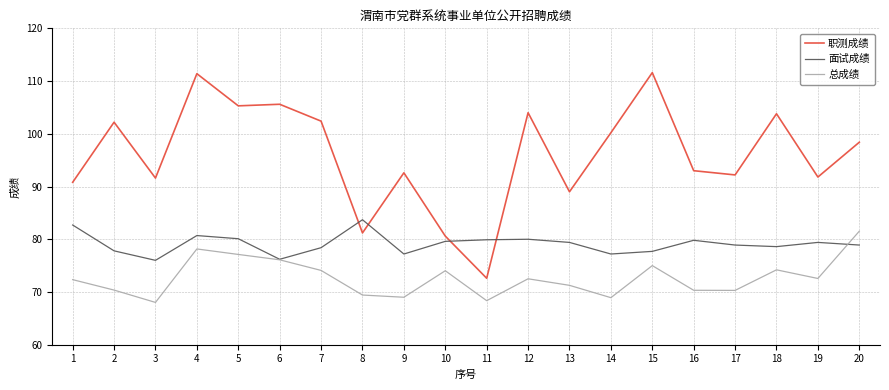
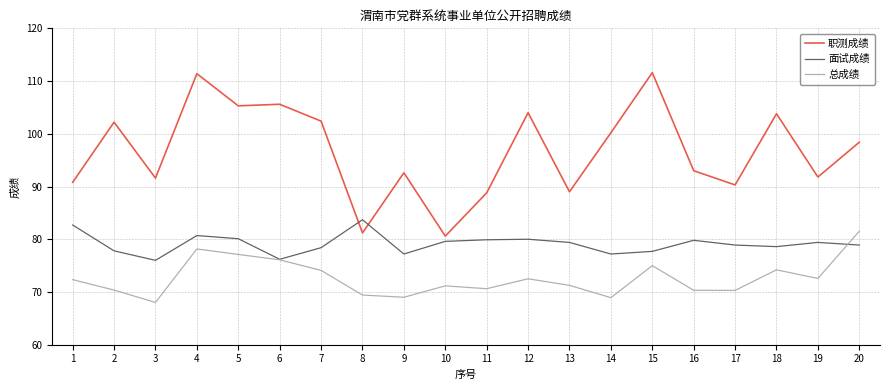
  {
    "职测成绩": {
      "1": 91,
      "2": 102,
      "3": 92,
      "4": 111,
      "5": 105,
      "6": 106,
      "7": 102,
      "8": 81,
      "9": 93,
      "10": 81,
-     "11": 73,
+     "11": 89,
      "12": 104,
      "13": 89,
      "14": 100,
      "15": 112,
      "16": 93,
-     "17": 92,
+     "17": 90,
      "18": 104,
      "19": 92,
      "20": 98
    },
    "面试成绩": {
      "1": 83,
      "2": 78,
      "3": 76,
      "4": 81,
      "5": 80,
      "7": 78,
      "8": 84,
      "9": 77,
      "10": 80,
      "11": 80,
      "12": 80,
      "13": 79,
      "14": 77,
      "15": 78,
      "16": 80,
      "17": 79,
      "18": 79,
      "19": 79,
      "20": 79
    },
    "总成绩": {
      "1": 72,
      "2": 70,
      "3": 68,
      "4": 78,
      "5": 77,
      "7": 74,
      "8": 69,
      "9": 69,
-     "10": 74,
-     "11": 68,
+     "10": 71,
+     "11": 71,
      "12": 73,
      "13": 71,
      "14": 69,
      "15": 75,
      "16": 70,
      "17": 70,
      "18": 74,
      "19": 73,
      "20": 82
    }
  }
